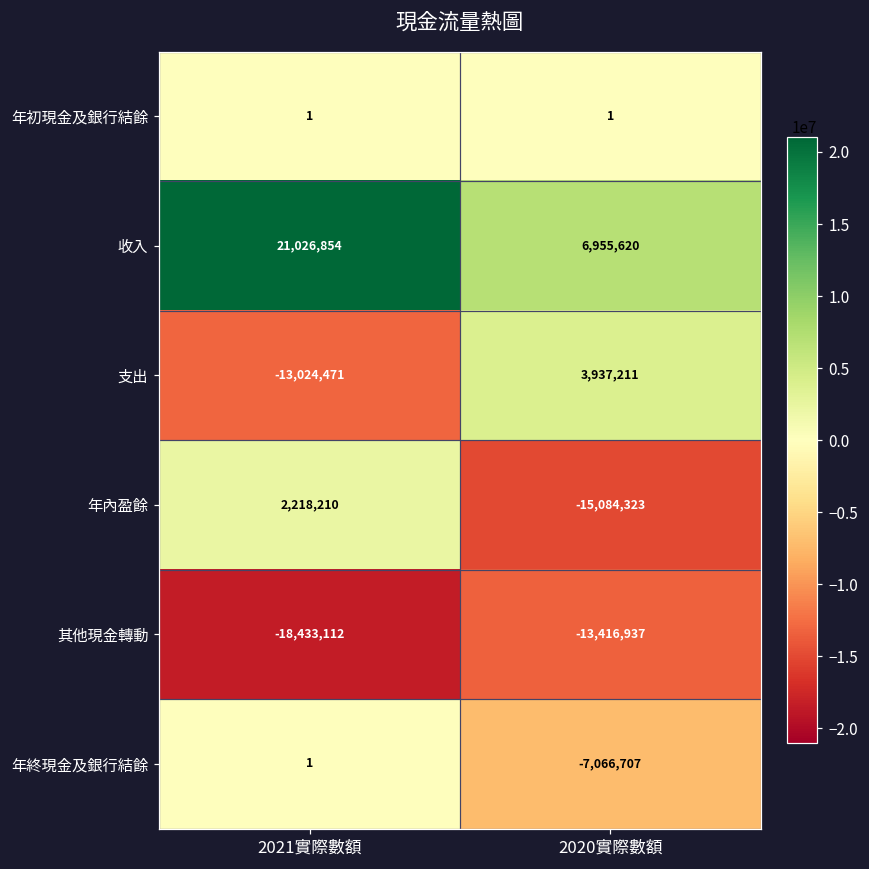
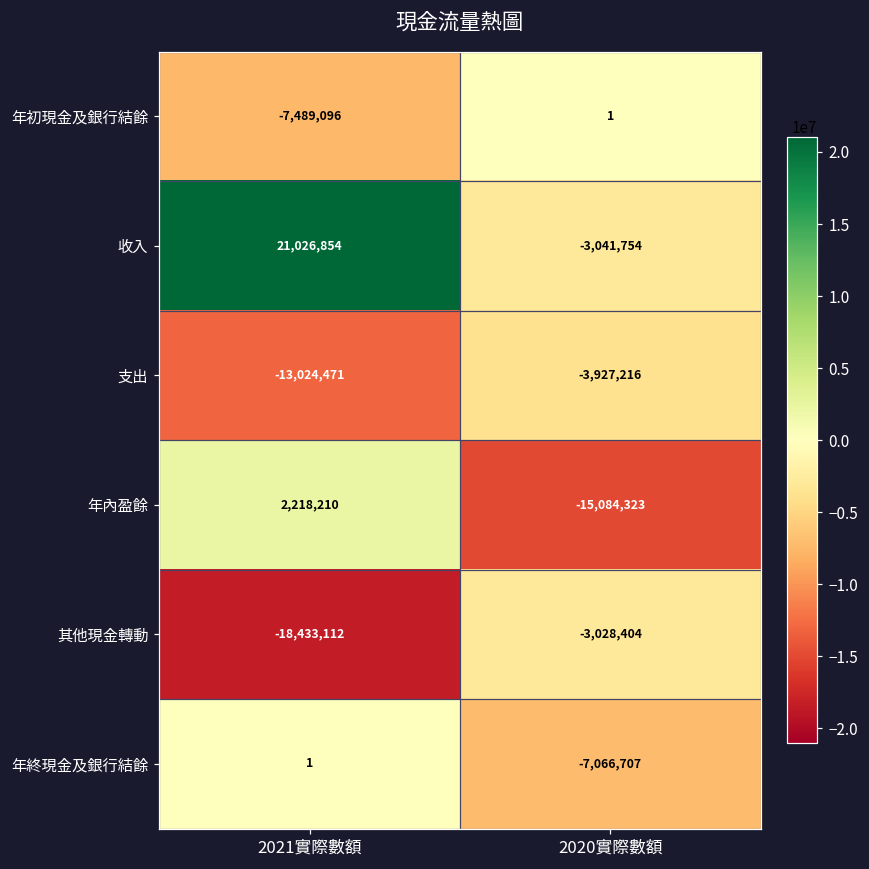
  {
    "年初現金及銀行結餘": {
-     "2021實際數額": "1",
+     "2021實際數額": "-7,489,096",
      "2020實際數額": "1"
    },
    "收入": {
      "2021實際數額": "21,026,854",
-     "2020實際數額": "6,955,620"
+     "2020實際數額": "-3,041,754"
    },
    "支出": {
      "2021實際數額": "-13,024,471",
-     "2020實際數額": "3,937,211"
+     "2020實際數額": "-3,927,216"
    },
    "年內盈餘": {
      "2021實際數額": "2,218,210",
      "2020實際數額": "-15,084,323"
    },
    "其他現金轉動": {
      "2021實際數額": "-18,433,112",
-     "2020實際數額": "-13,416,937"
+     "2020實際數額": "-3,028,404"
    },
    "年終現金及銀行結餘": {
      "2021實際數額": "1",
      "2020實際數額": "-7,066,707"
    }
  }
